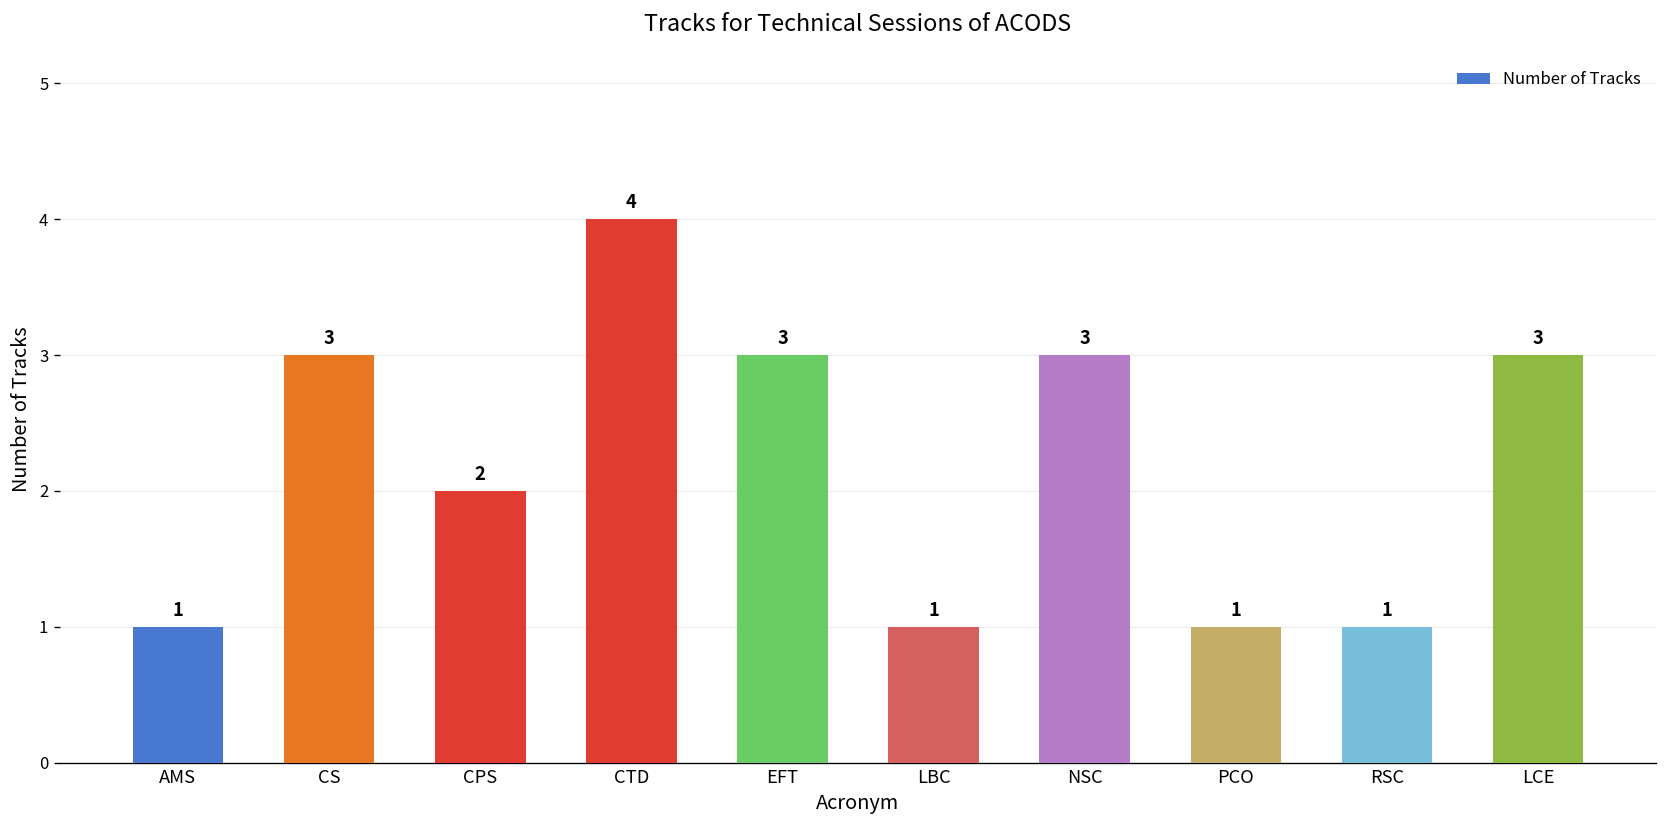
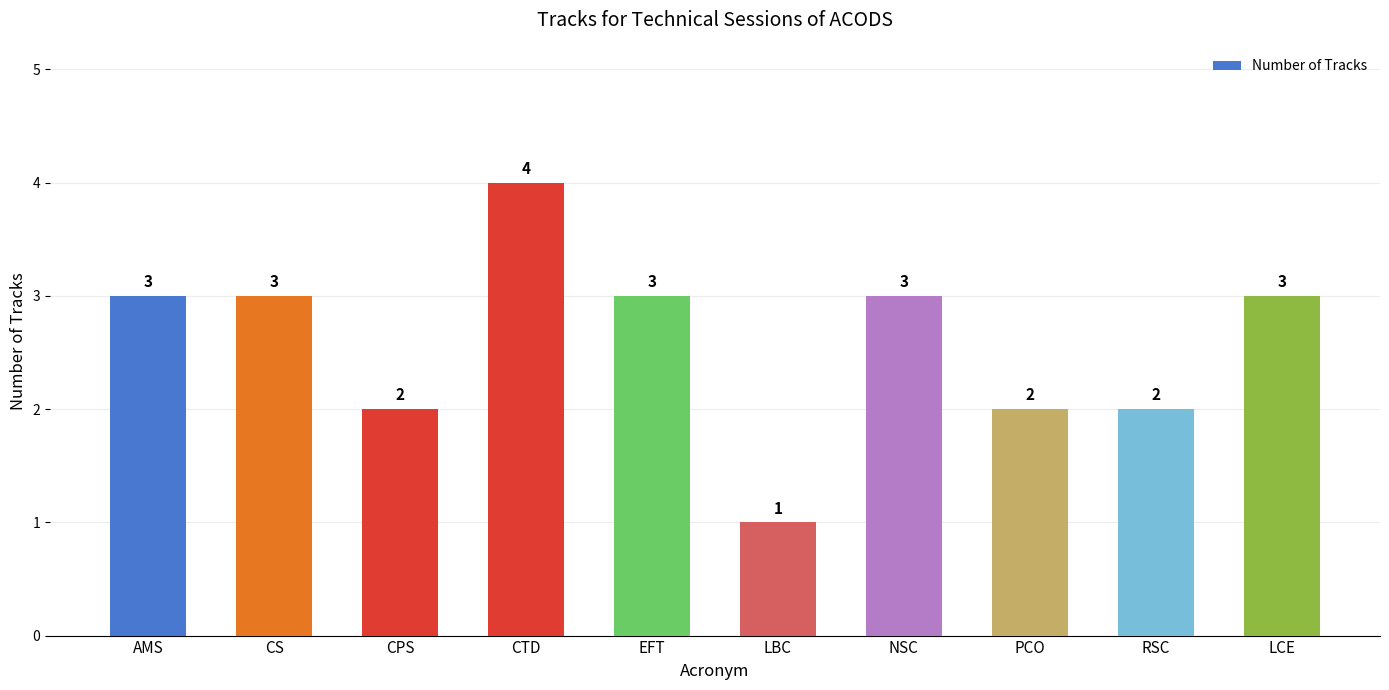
  {
-   "AMS": 1,
+   "AMS": 3,
    "CS": 3,
    "CPS": 2,
    "CTD": 4,
    "EFT": 3,
    "LBC": 1,
    "NSC": 3,
-   "PCO": 1,
-   "RSC": 1,
+   "PCO": 2,
+   "RSC": 2,
    "LCE": 3
  }
